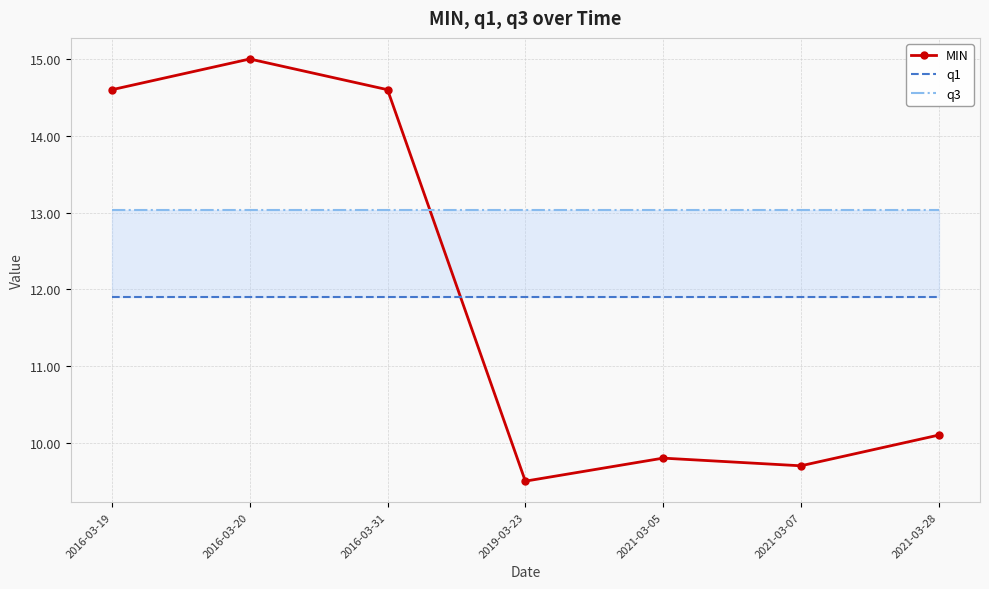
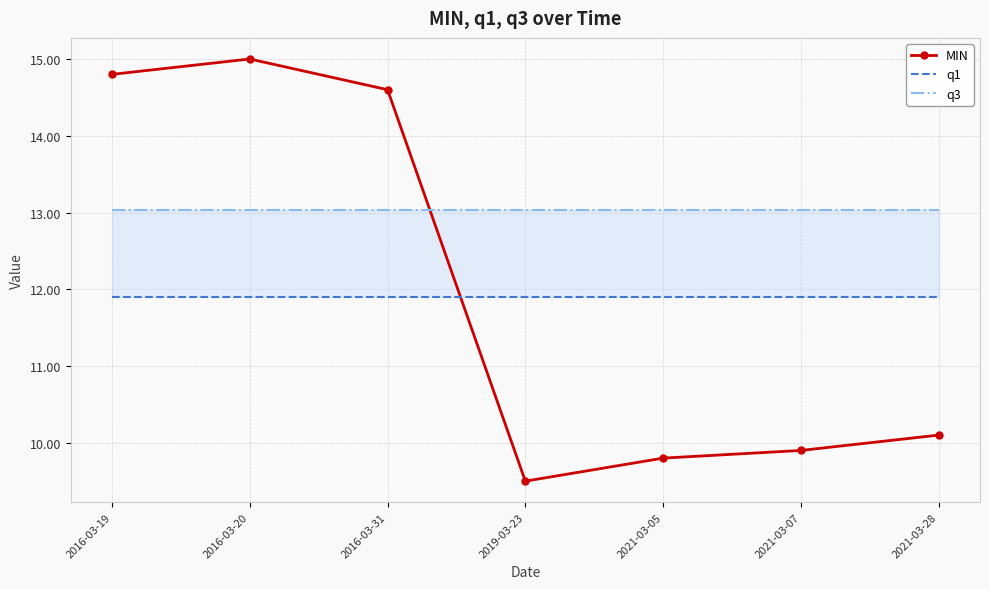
  {
    "MIN": {
-     "2016-03-19": 14.6,
+     "2016-03-19": 14.8,
      "2016-03-20": 15.0,
      "2016-03-31": 14.6,
      "2019-03-23": 9.5,
      "2021-03-05": 9.8,
-     "2021-03-07": 9.7,
+     "2021-03-07": 9.9,
      "2021-03-28": 10.1
    },
    "q1": {
      "2016-03-19": 11.9,
      "2016-03-20": 11.9,
      "2016-03-31": 11.9,
      "2019-03-23": 11.9,
      "2021-03-05": 11.9,
      "2021-03-07": 11.9,
      "2021-03-28": 11.9
    },
    "q3": {
      "2016-03-19": 13.0,
      "2016-03-20": 13.0,
      "2016-03-31": 13.0,
      "2019-03-23": 13.0,
      "2021-03-05": 13.0,
      "2021-03-07": 13.0,
      "2021-03-28": 13.0
    }
  }
